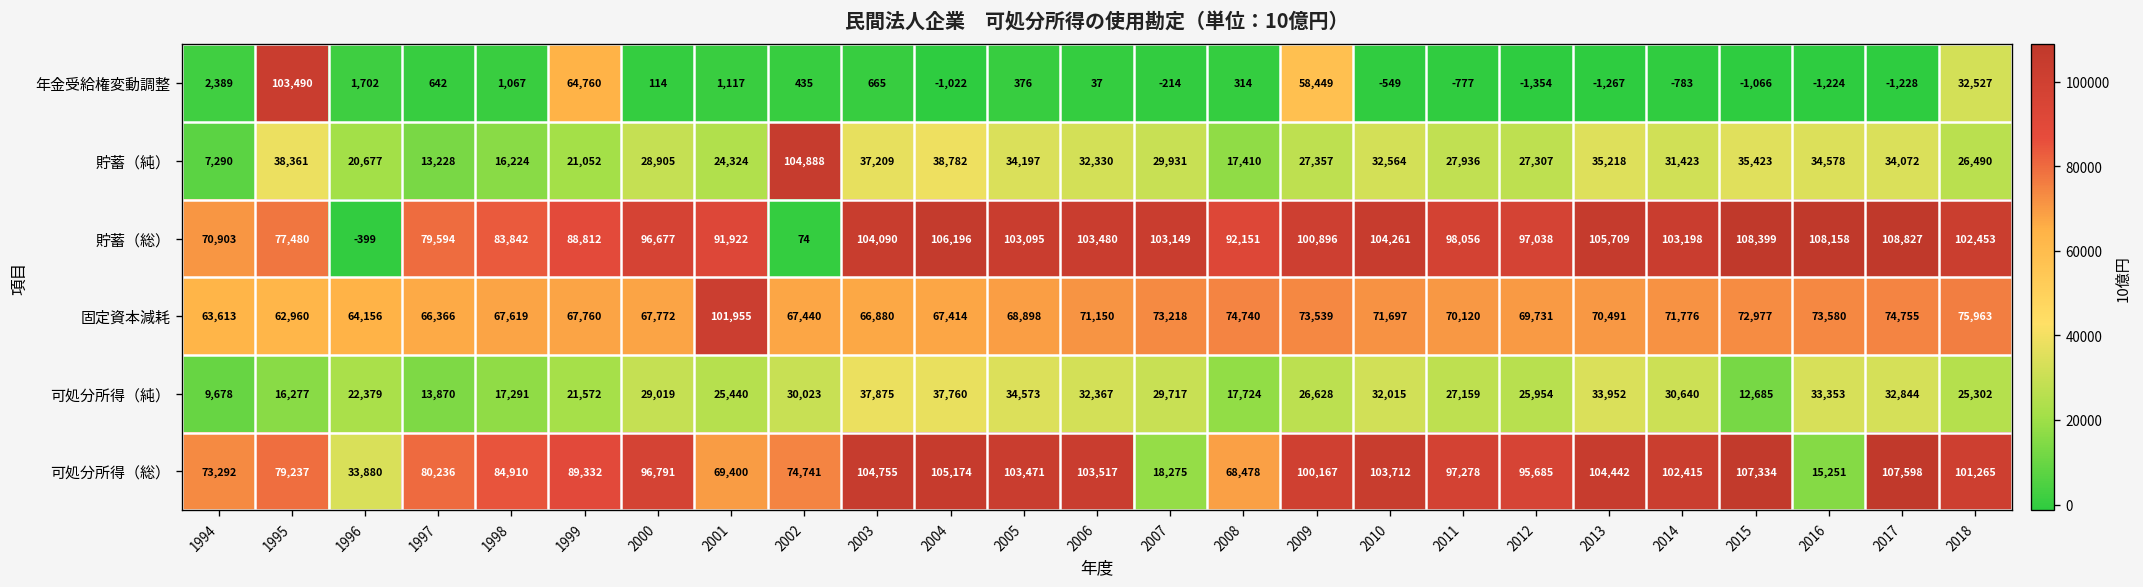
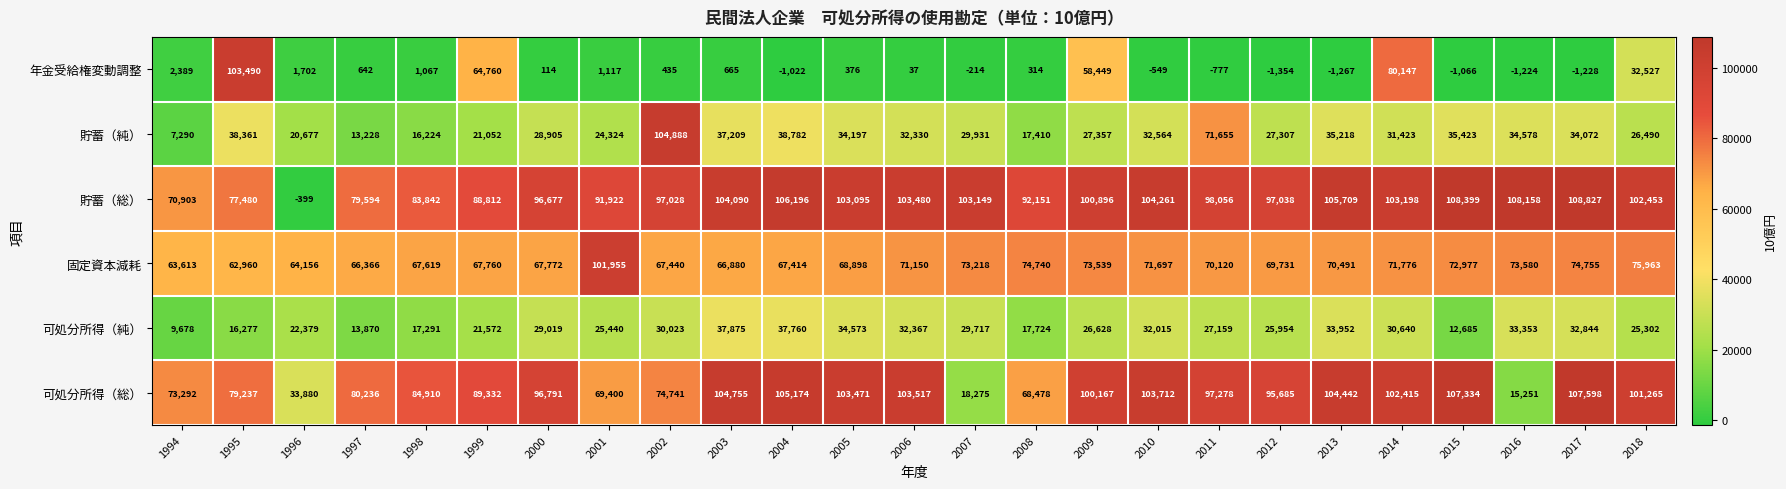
  {
    "年金受給権変動調整": {
      "1994": "2,389",
      "1995": "103,490",
      "1996": "1,702",
      "1997": "642",
      "1998": "1,067",
      "1999": "64,760",
      "2000": "114",
      "2001": "1,117",
      "2002": "435",
      "2003": "665",
      "2004": "-1,022",
      "2005": "376",
      "2006": "37",
      "2007": "-214",
      "2008": "314",
      "2009": "58,449",
      "2010": "-549",
      "2011": "-777",
      "2012": "-1,354",
      "2013": "-1,267",
-     "2014": "-783",
+     "2014": "80,147",
      "2015": "-1,066",
      "2016": "-1,224",
      "2017": "-1,228",
      "2018": "32,527"
    },
    "貯蓄（純）": {
      "1994": "7,290",
      "1995": "38,361",
      "1996": "20,677",
      "1997": "13,228",
      "1998": "16,224",
      "1999": "21,052",
      "2000": "28,905",
      "2001": "24,324",
      "2002": "104,888",
      "2003": "37,209",
      "2004": "38,782",
      "2005": "34,197",
      "2006": "32,330",
      "2007": "29,931",
      "2008": "17,410",
      "2009": "27,357",
      "2010": "32,564",
-     "2011": "27,936",
+     "2011": "71,655",
      "2012": "27,307",
      "2013": "35,218",
      "2014": "31,423",
      "2015": "35,423",
      "2016": "34,578",
      "2017": "34,072",
      "2018": "26,490"
    },
    "貯蓄（総）": {
      "1994": "70,903",
      "1995": "77,480",
      "1996": "-399",
      "1997": "79,594",
      "1998": "83,842",
      "1999": "88,812",
      "2000": "96,677",
      "2001": "91,922",
-     "2002": "74",
+     "2002": "97,028",
      "2003": "104,090",
      "2004": "106,196",
      "2005": "103,095",
      "2006": "103,480",
      "2007": "103,149",
      "2008": "92,151",
      "2009": "100,896",
      "2010": "104,261",
      "2011": "98,056",
      "2012": "97,038",
      "2013": "105,709",
      "2014": "103,198",
      "2015": "108,399",
      "2016": "108,158",
      "2017": "108,827",
      "2018": "102,453"
    },
    "固定資本減耗": {
      "1994": "63,613",
      "1995": "62,960",
      "1996": "64,156",
      "1997": "66,366",
      "1998": "67,619",
      "1999": "67,760",
      "2000": "67,772",
      "2001": "101,955",
      "2002": "67,440",
      "2003": "66,880",
      "2004": "67,414",
      "2005": "68,898",
      "2006": "71,150",
      "2007": "73,218",
      "2008": "74,740",
      "2009": "73,539",
      "2010": "71,697",
      "2011": "70,120",
      "2012": "69,731",
      "2013": "70,491",
      "2014": "71,776",
      "2015": "72,977",
      "2016": "73,580",
      "2017": "74,755",
      "2018": "75,963"
    },
    "可処分所得（純）": {
      "1994": "9,678",
      "1995": "16,277",
      "1996": "22,379",
      "1997": "13,870",
      "1998": "17,291",
      "1999": "21,572",
      "2000": "29,019",
      "2001": "25,440",
      "2002": "30,023",
      "2003": "37,875",
      "2004": "37,760",
      "2005": "34,573",
      "2006": "32,367",
      "2007": "29,717",
      "2008": "17,724",
      "2009": "26,628",
      "2010": "32,015",
      "2011": "27,159",
      "2012": "25,954",
      "2013": "33,952",
      "2014": "30,640",
      "2015": "12,685",
      "2016": "33,353",
      "2017": "32,844",
      "2018": "25,302"
    },
    "可処分所得（総）": {
      "1994": "73,292",
      "1995": "79,237",
      "1996": "33,880",
      "1997": "80,236",
      "1998": "84,910",
      "1999": "89,332",
      "2000": "96,791",
      "2001": "69,400",
      "2002": "74,741",
      "2003": "104,755",
      "2004": "105,174",
      "2005": "103,471",
      "2006": "103,517",
      "2007": "18,275",
      "2008": "68,478",
      "2009": "100,167",
      "2010": "103,712",
      "2011": "97,278",
      "2012": "95,685",
      "2013": "104,442",
      "2014": "102,415",
      "2015": "107,334",
      "2016": "15,251",
      "2017": "107,598",
      "2018": "101,265"
    }
  }
